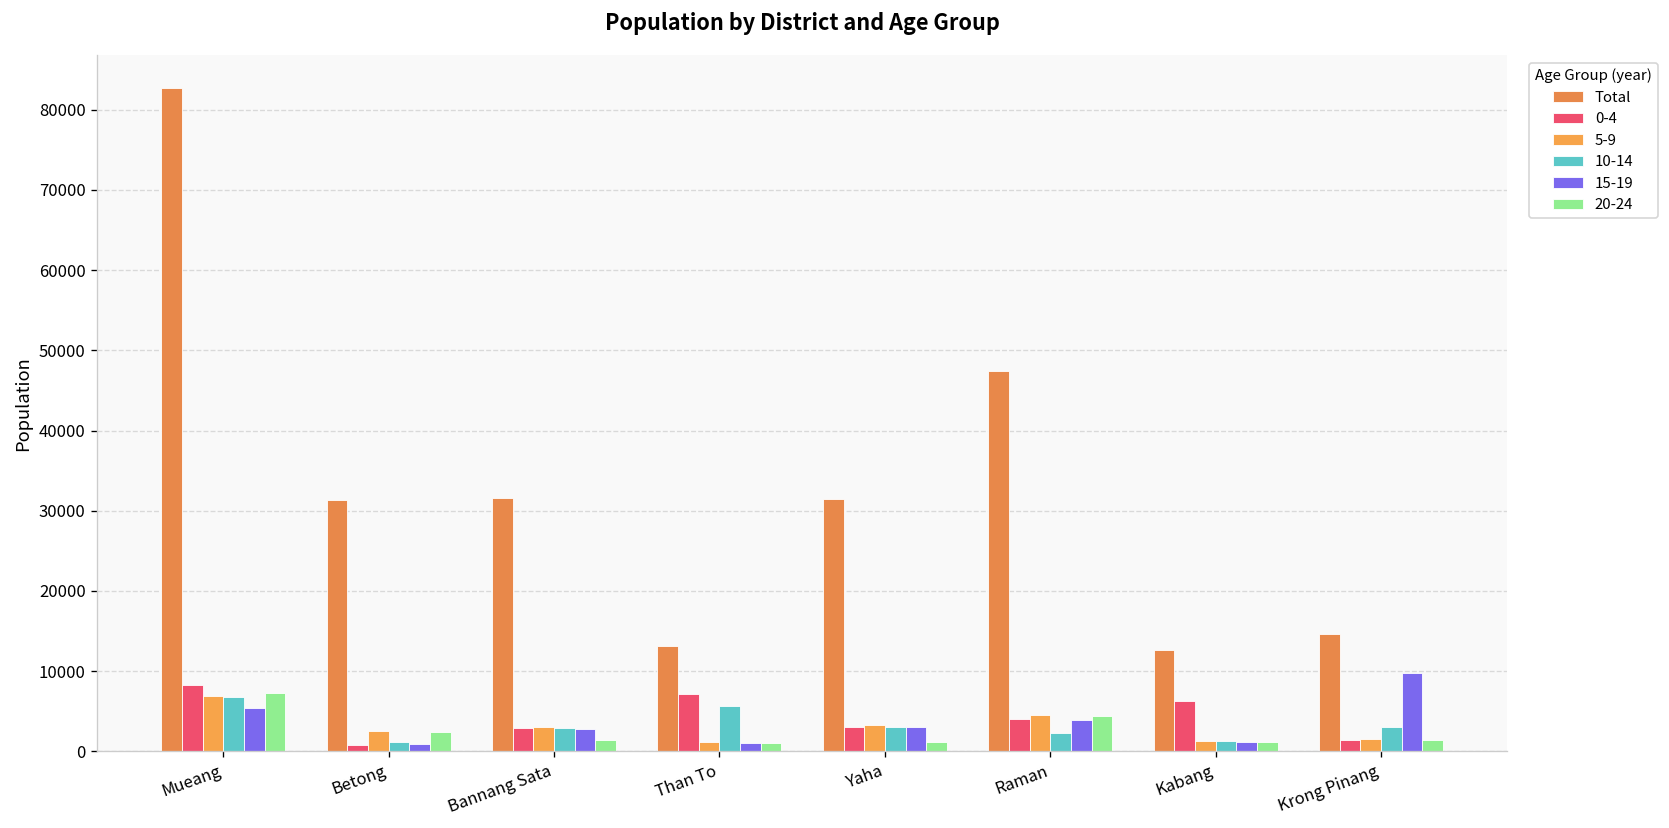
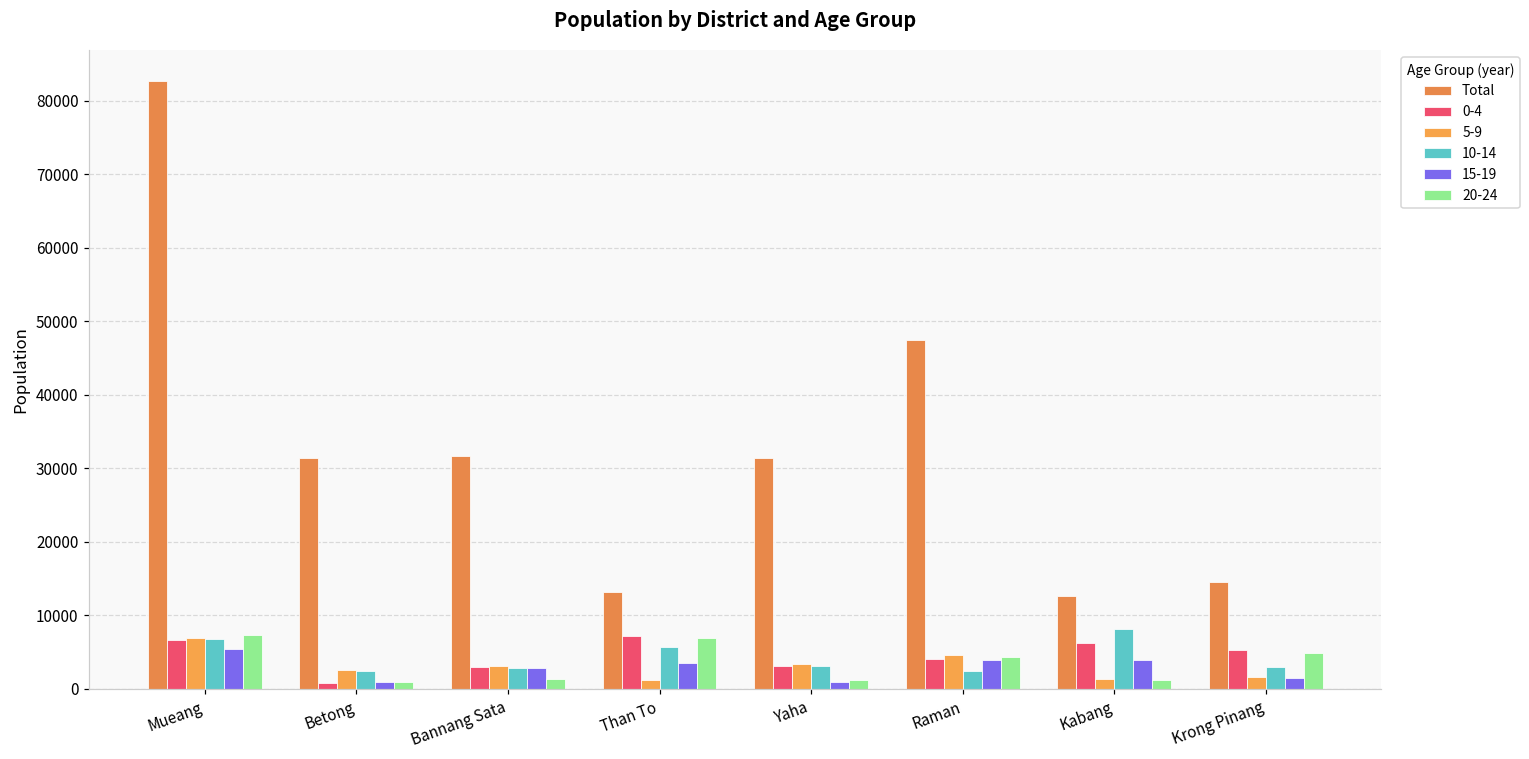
  {
    "0-4": {
-     "Mueang": 8000,
+     "Mueang": 7000,
      "Betong": 1000,
      "Bannang Sata": 3000,
      "Than To": 7000,
      "Yaha": 3000,
      "Raman": 4000,
      "Kabang": 6000,
-     "Krong Pinang": 1000
+     "Krong Pinang": 5000
    },
    "10-14": {
      "Mueang": 7000,
-     "Betong": 1000,
+     "Betong": 2000,
      "Bannang Sata": 3000,
      "Than To": 6000,
      "Yaha": 3000,
      "Raman": 2000,
-     "Kabang": 1000,
+     "Kabang": 8000,
      "Krong Pinang": 3000
    },
    "15-19": {
      "Mueang": 5000,
      "Betong": 1000,
      "Bannang Sata": 3000,
-     "Than To": 1000,
-     "Yaha": 3000,
+     "Than To": 4000,
+     "Yaha": 1000,
      "Raman": 4000,
-     "Kabang": 1000,
-     "Krong Pinang": 10000
+     "Kabang": 4000,
+     "Krong Pinang": 1000
    },
    "20-24": {
      "Mueang": 7000,
-     "Betong": 2000,
+     "Betong": 1000,
      "Bannang Sata": 1000,
-     "Than To": 1000,
+     "Than To": 7000,
      "Yaha": 1000,
      "Raman": 4000,
      "Kabang": 1000,
-     "Krong Pinang": 1000
+     "Krong Pinang": 5000
    }
  }
